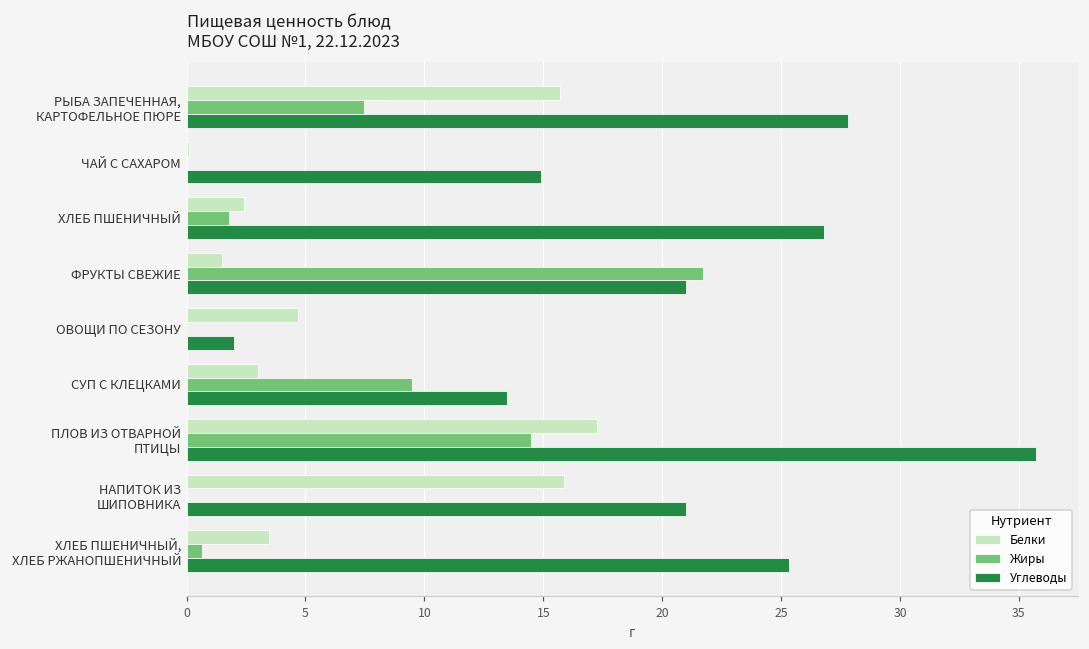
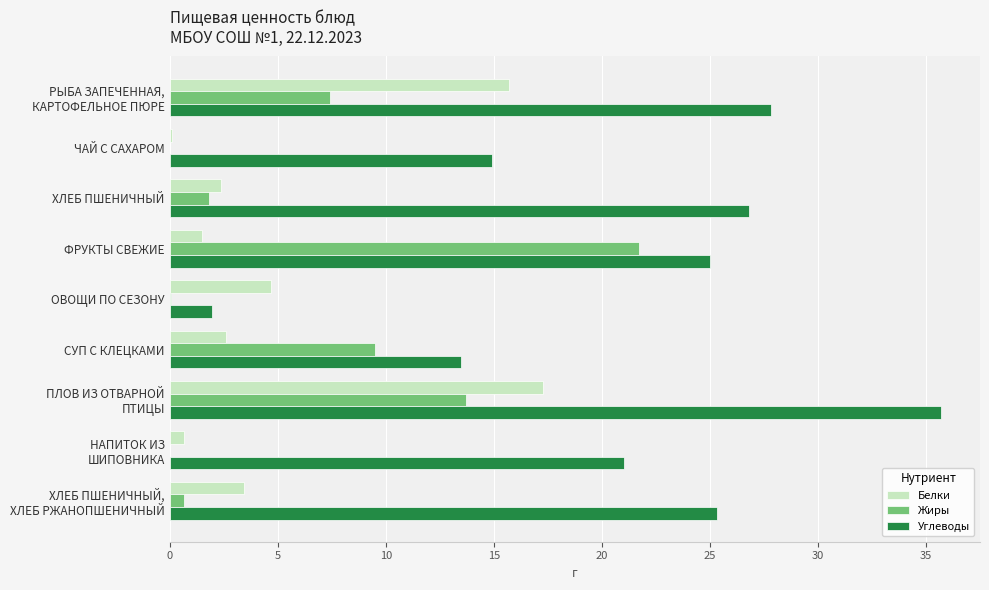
  {
    "Белки": {
      "РЫБА ЗАПЕЧЕННАЯ, КАРТОФЕЛЬНОЕ ПЮРЕ": 15.7,
      "ЧАЙ С САХАРОМ": 0.1,
      "ХЛЕБ ПШЕНИЧНЫЙ": 2.4,
      "ФРУКТЫ СВЕЖИЕ": 1.5,
      "ОВОЩИ ПО СЕЗОНУ": 4.7,
-     "СУП С КЛЕЦКАМИ": 3.0,
+     "СУП С КЛЕЦКАМИ": 2.6,
      "ПЛОВ ИЗ ОТВАРНОЙ ПТИЦЫ": 17.3,
-     "НАПИТОК ИЗ ШИПОВНИКА": 15.9,
+     "НАПИТОК ИЗ ШИПОВНИКА": 0.7,
      "ХЛЕБ ПШЕНИЧНЫЙ, ХЛЕБ РЖАНОПШЕНИЧНЫЙ": 3.5
    },
    "Жиры": {
      "РЫБА ЗАПЕЧЕННАЯ, КАРТОФЕЛЬНОЕ ПЮРЕ": 7.4,
      "ЧАЙ С САХАРОМ": 0.0,
      "ХЛЕБ ПШЕНИЧНЫЙ": 1.8,
      "ФРУКТЫ СВЕЖИЕ": 21.7,
      "СУП С КЛЕЦКАМИ": 9.5,
-     "ПЛОВ ИЗ ОТВАРНОЙ ПТИЦЫ": 14.5,
+     "ПЛОВ ИЗ ОТВАРНОЙ ПТИЦЫ": 13.7,
      "НАПИТОК ИЗ ШИПОВНИКА": 0.0,
      "ХЛЕБ ПШЕНИЧНЫЙ, ХЛЕБ РЖАНОПШЕНИЧНЫЙ": 0.7
    },
    "Углеводы": {
      "РЫБА ЗАПЕЧЕННАЯ, КАРТОФЕЛЬНОЕ ПЮРЕ": 27.8,
      "ЧАЙ С САХАРОМ": 15,
      "ХЛЕБ ПШЕНИЧНЫЙ": 26.8,
-     "ФРУКТЫ СВЕЖИЕ": 21,
+     "ФРУКТЫ СВЕЖИЕ": 25,
      "ОВОЩИ ПО СЕЗОНУ": 2,
      "СУП С КЛЕЦКАМИ": 13.5,
      "ПЛОВ ИЗ ОТВАРНОЙ ПТИЦЫ": 35.7,
      "НАПИТОК ИЗ ШИПОВНИКА": 21,
      "ХЛЕБ ПШЕНИЧНЫЙ, ХЛЕБ РЖАНОПШЕНИЧНЫЙ": 25.3
    }
  }
